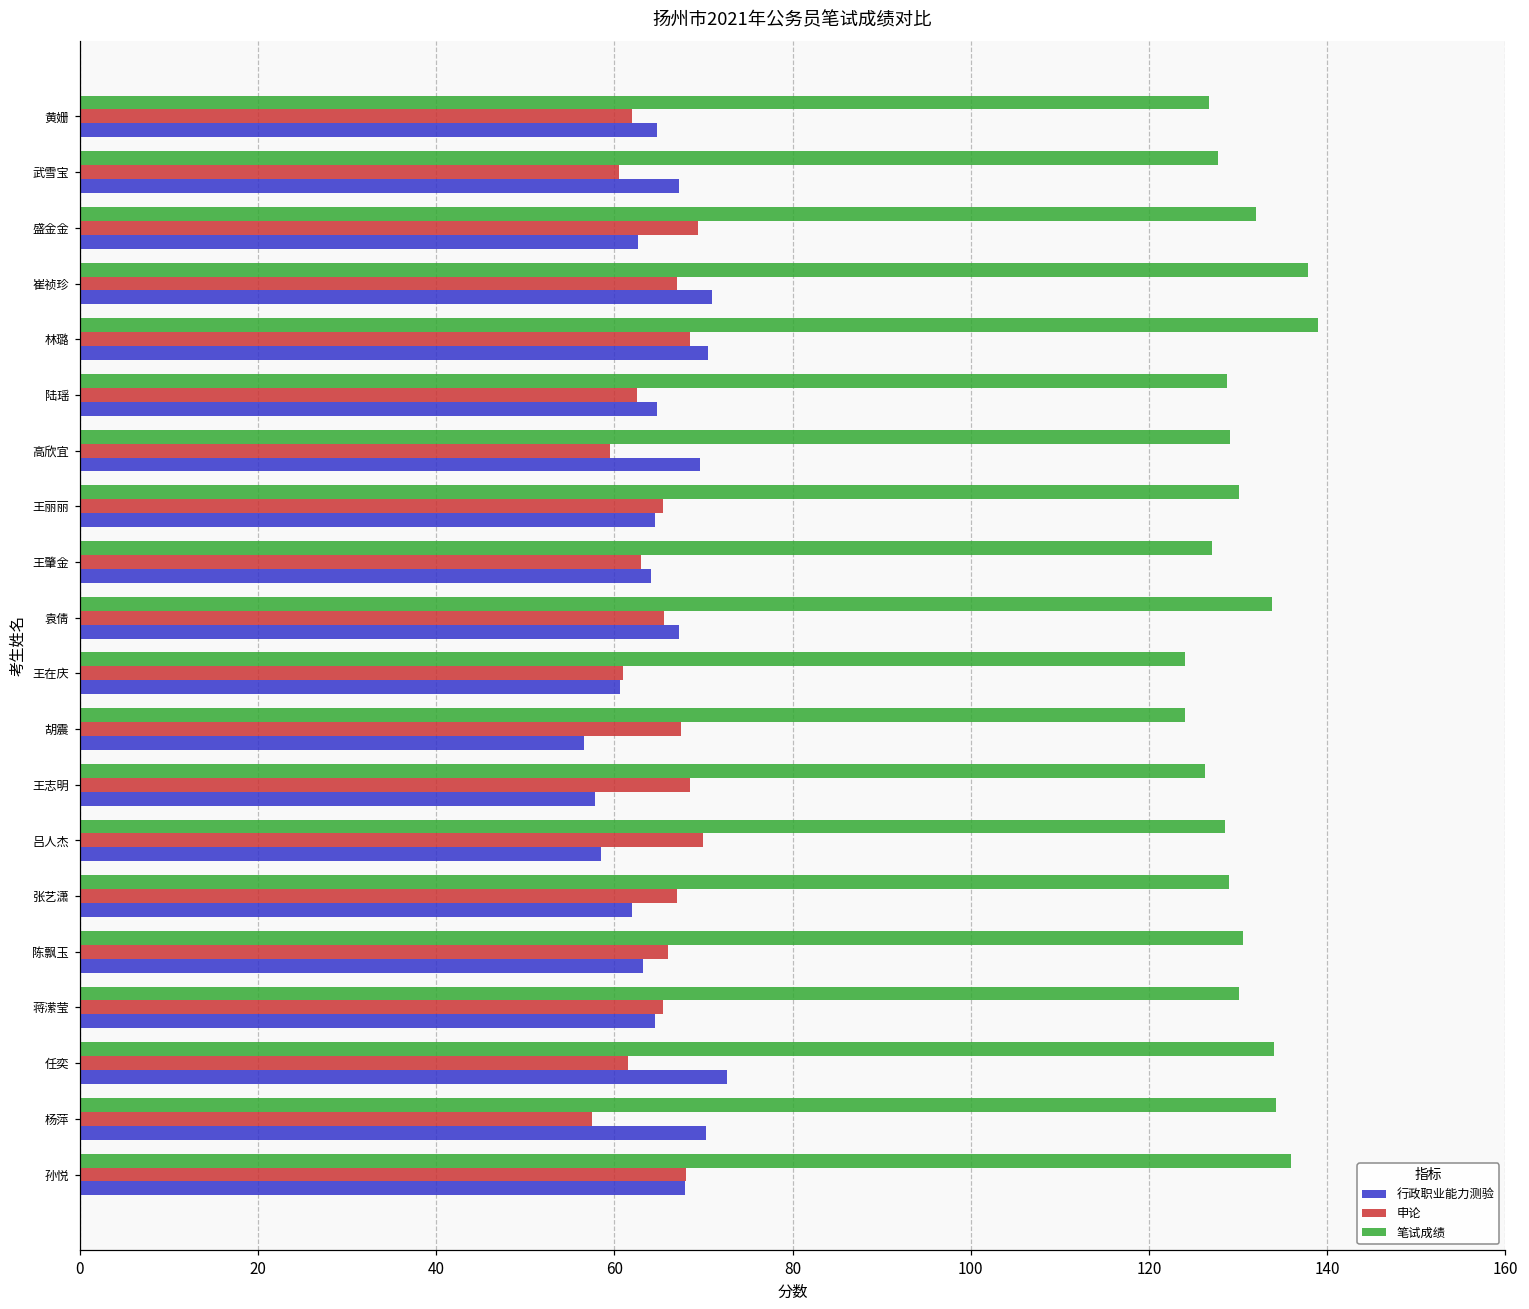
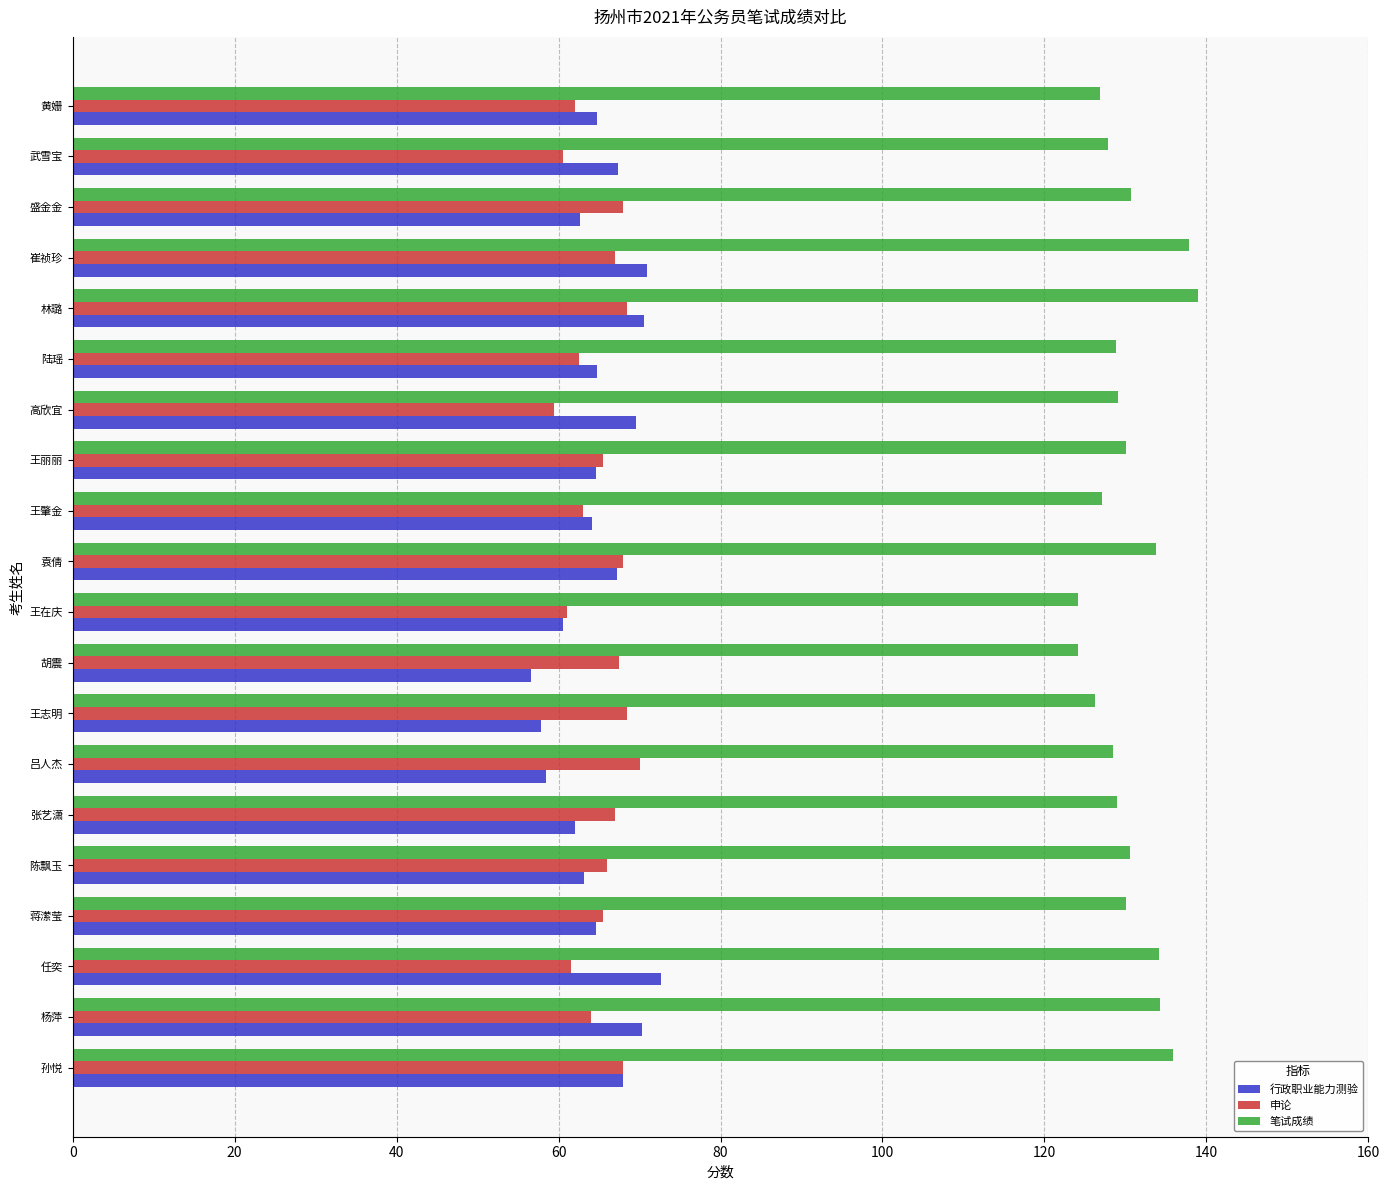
  {
    "行政职业能力测验": {
      "黄姗": 65,
      "武雪宝": 67,
      "盛金金": 63,
      "崔祯珍": 71,
      "林璐": 71,
      "陆瑶": 65,
      "高欣宜": 70,
      "王丽丽": 65,
      "王肇金": 64,
      "袁倩": 67,
      "王在庆": 61,
      "胡震": 57,
      "王志明": 58,
      "吕人杰": 59,
      "张艺潇": 62,
      "陈飘玉": 63,
      "蒋潆莹": 65,
      "任奕": 73,
      "杨萍": 70,
      "孙悦": 68
    },
    "申论": {
      "黄姗": 62,
      "武雪宝": 61,
-     "盛金金": 69,
+     "盛金金": 68,
      "崔祯珍": 67,
      "林璐": 69,
      "陆瑶": 63,
      "高欣宜": 60,
      "王丽丽": 66,
      "王肇金": 63,
-     "袁倩": 66,
+     "袁倩": 68,
      "王在庆": 61,
      "胡震": 68,
      "王志明": 69,
      "吕人杰": 70,
      "张艺潇": 67,
      "陈飘玉": 66,
      "蒋潆莹": 66,
      "任奕": 62,
-     "杨萍": 58,
+     "杨萍": 64,
      "孙悦": 68
    },
    "笔试成绩": {
      "黄姗": 127,
      "武雪宝": 128,
-     "盛金金": 132,
+     "盛金金": 131,
      "崔祯珍": 138,
      "林璐": 139,
      "陆瑶": 129,
      "高欣宜": 129,
      "王丽丽": 130,
      "王肇金": 127,
      "袁倩": 134,
      "王在庆": 124,
      "胡震": 124,
      "王志明": 126,
      "吕人杰": 129,
      "张艺潇": 129,
      "陈飘玉": 131,
      "蒋潆莹": 130,
      "任奕": 134,
      "杨萍": 134,
      "孙悦": 136
    }
  }
